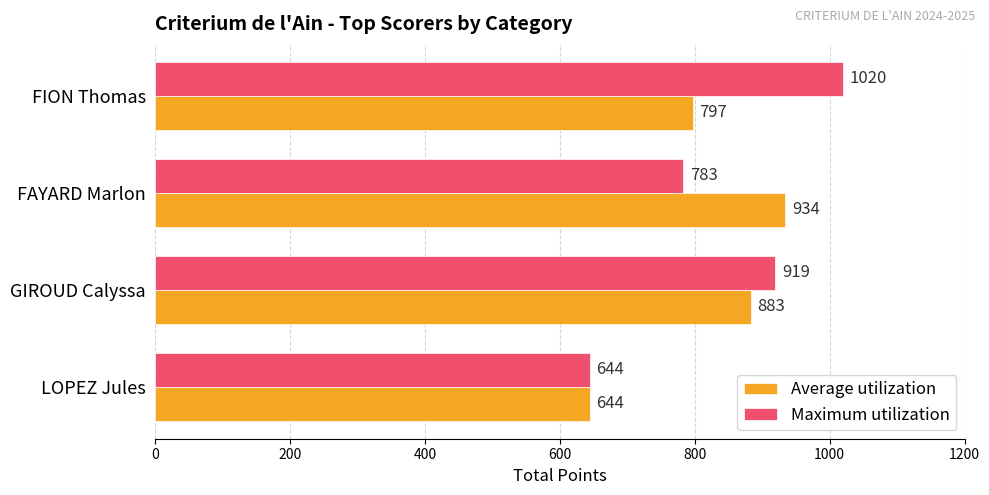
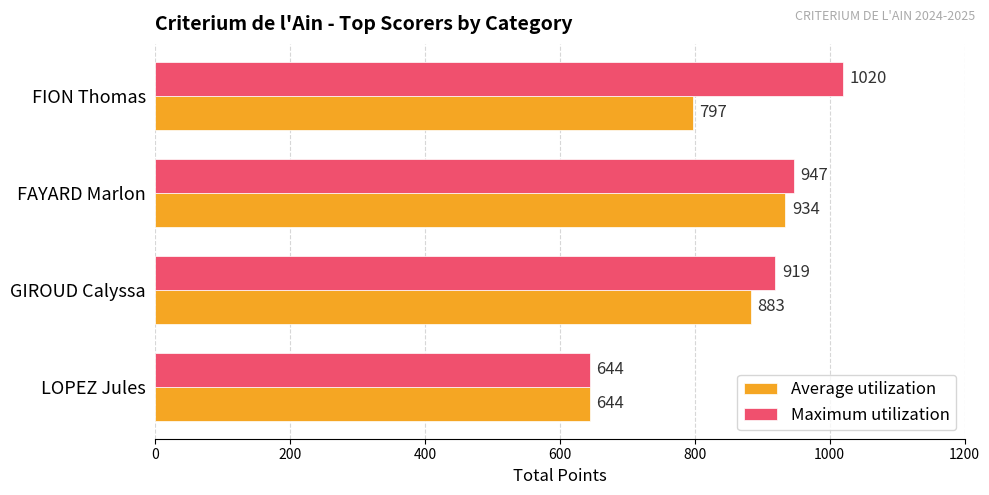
  {
    "Average utilization": {
      "FION Thomas": 797,
      "FAYARD Marlon": 934,
      "GIROUD Calyssa": 883,
      "LOPEZ Jules": 644
    },
    "Maximum utilization": {
      "FION Thomas": 1020,
-     "FAYARD Marlon": 783,
+     "FAYARD Marlon": 947,
      "GIROUD Calyssa": 919,
      "LOPEZ Jules": 644
    }
  }
